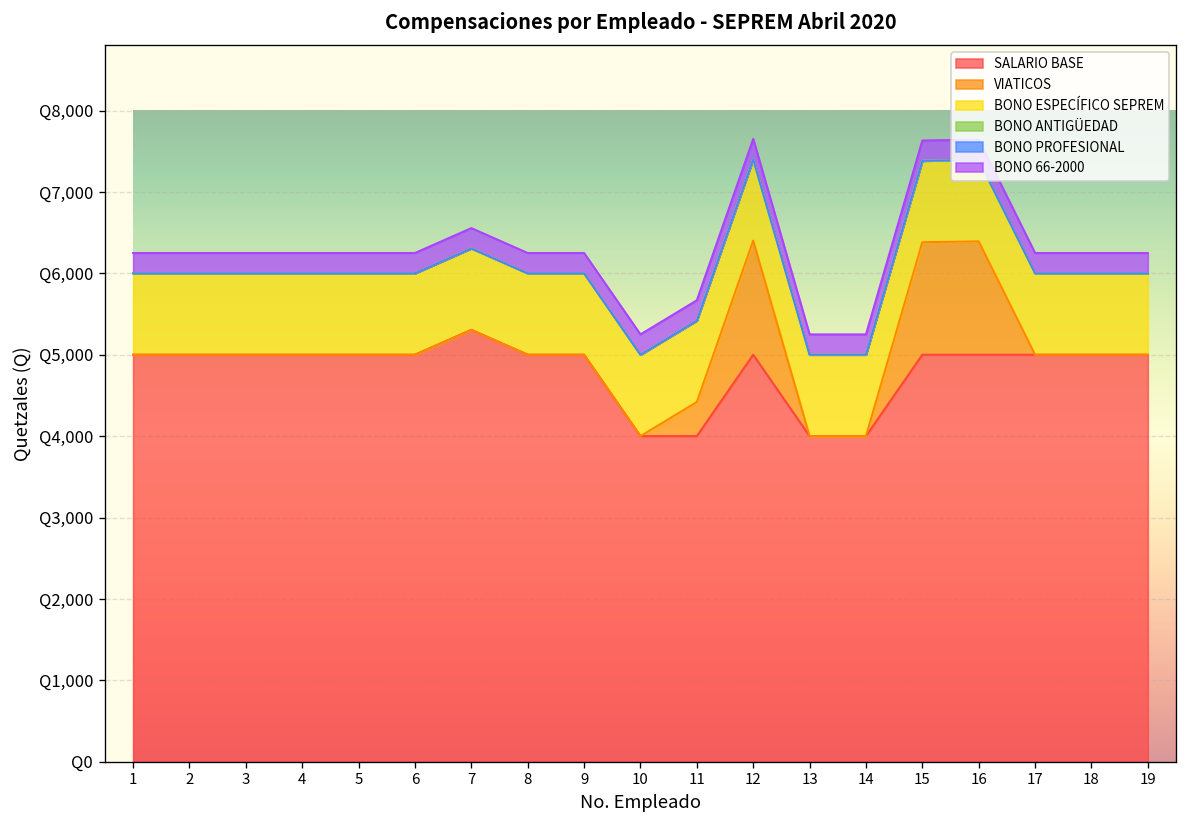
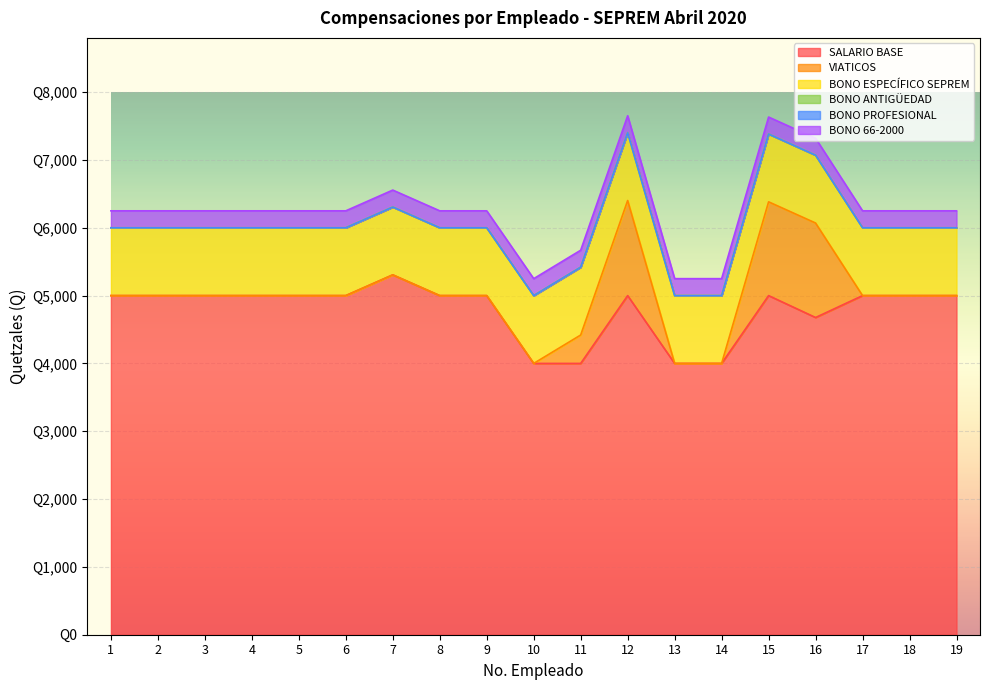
  {
    "SALARIO BASE": {
      "11": "Q4,000",
      "12": "Q5,000",
      "15": "Q5,000",
-     "16": "Q5,000"
+     "16": "Q4,700"
    },
    "VIATICOS": {
      "11": "Q400",
      "12": "Q1,400",
      "15": "Q1,400",
      "16": "Q1,400"
    },
    "BONO 66-2000": {
      "1": "Q300",
      "2": "Q300",
      "3": "Q300",
      "4": "Q300",
      "5": "Q300",
      "6": "Q300",
      "7": "Q300",
      "8": "Q300",
      "9": "Q300",
      "10": "Q300",
      "11": "Q300",
      "12": "Q300",
      "13": "Q300",
      "14": "Q300",
      "15": "Q300",
      "17": "Q300",
      "18": "Q300",
      "19": "Q300"
    }
  }
